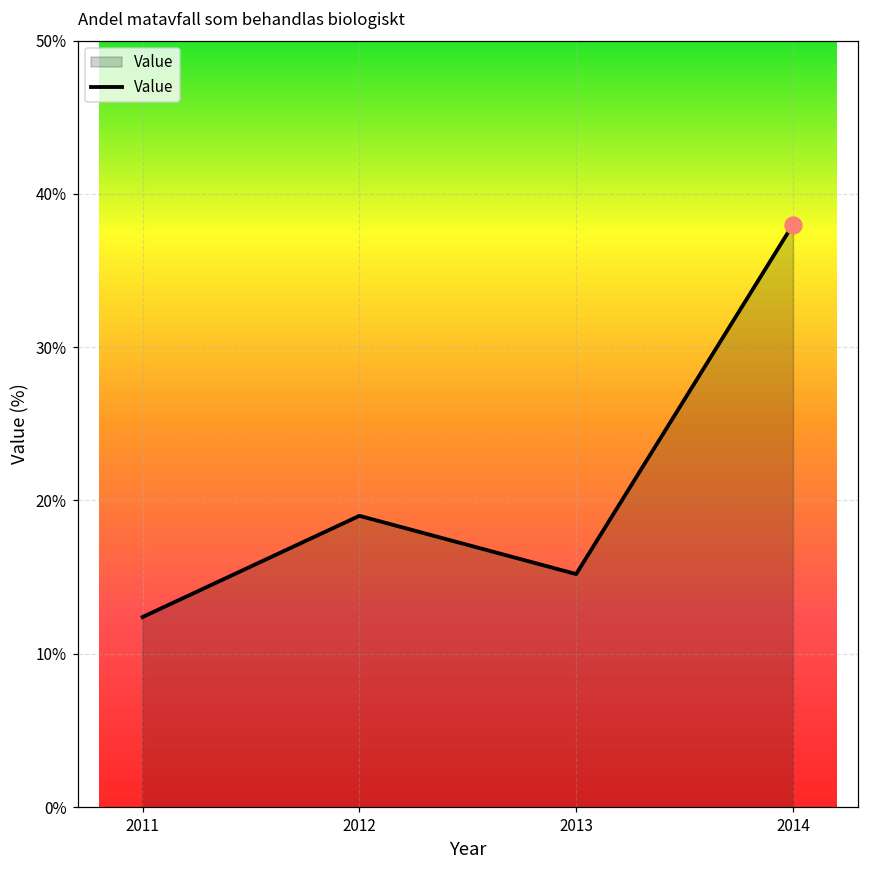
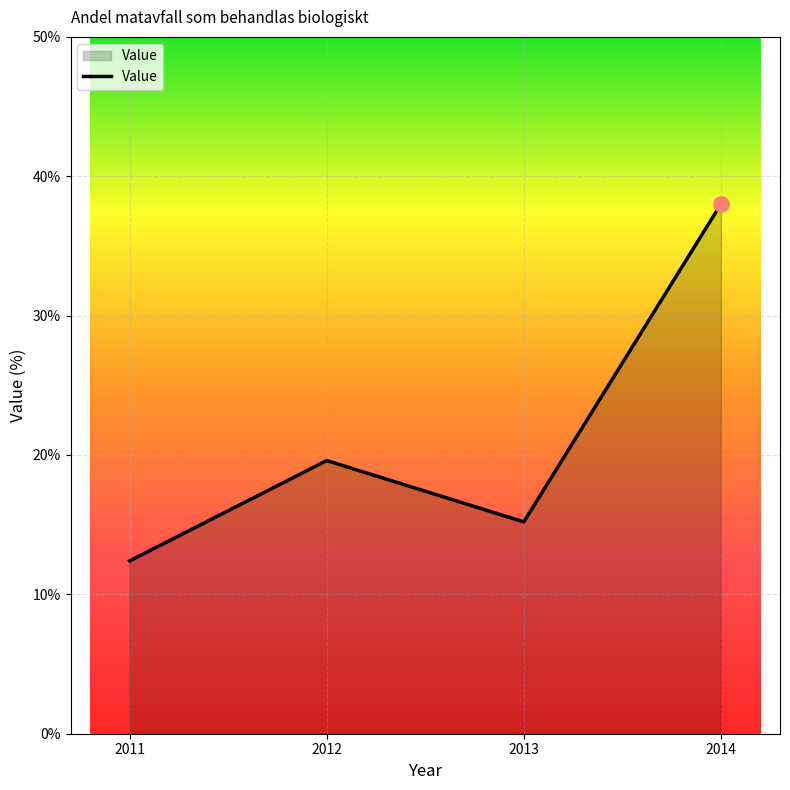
  {
    "Value": {
      "2011": "12.4%",
-     "2012": "19.0%",
+     "2012": "19.6%",
      "2013": "15.2%"
    }
  }
